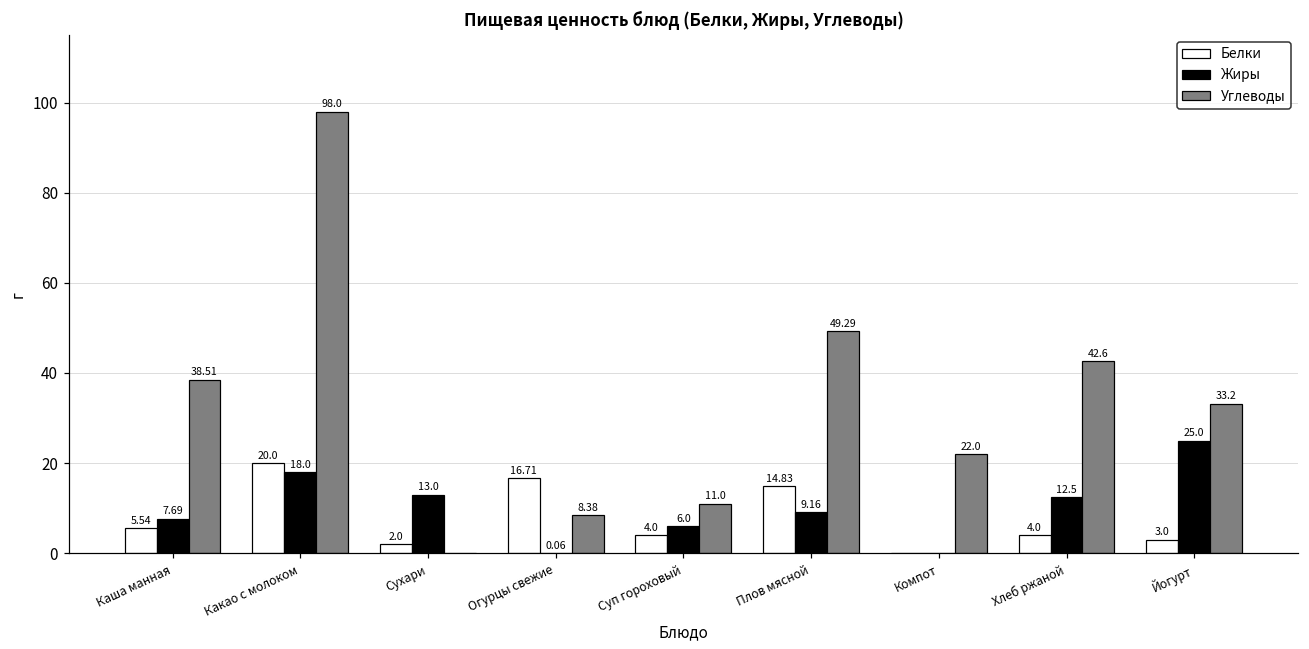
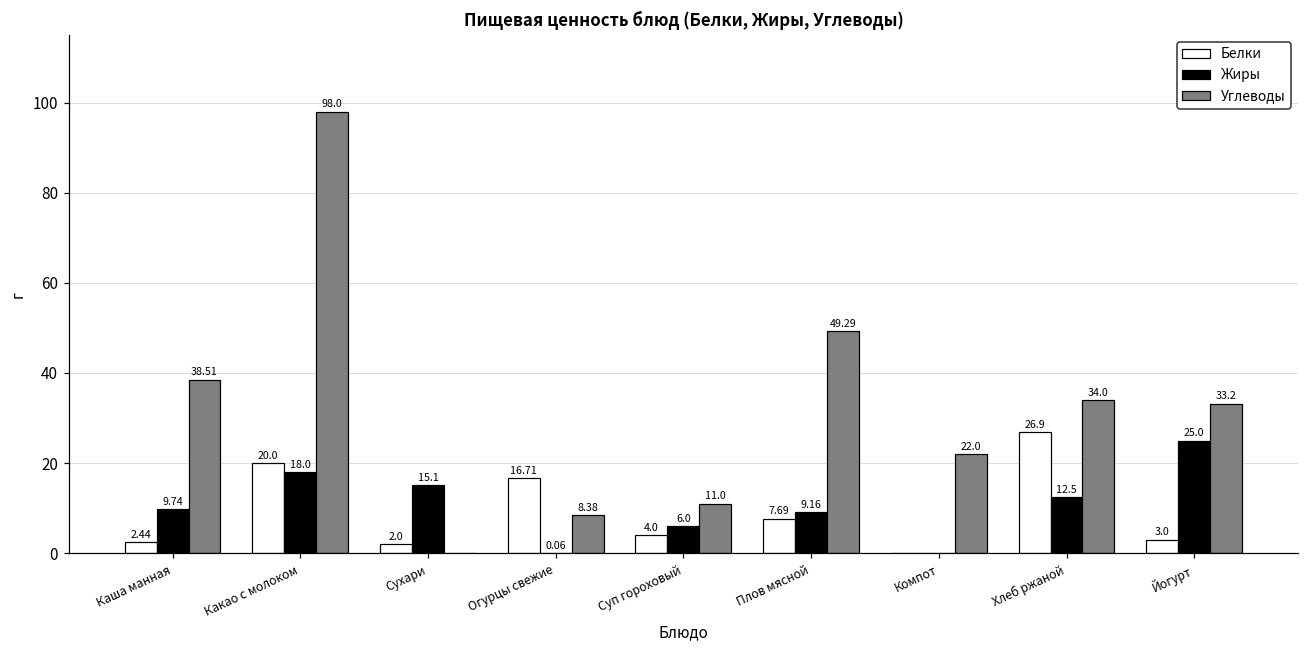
  {
    "Белки": {
-     "Каша манная": 5.54,
+     "Каша манная": 2.44,
      "Какао с молоком": 20.0,
      "Сухари": 2.0,
      "Огурцы свежие": 16.71,
      "Суп гороховый": 4.0,
-     "Плов мясной": 14.83,
-     "Хлеб ржаной": 4.0,
+     "Плов мясной": 7.69,
+     "Хлеб ржаной": 26.9,
      "Йогурт": 3.0
    },
    "Жиры": {
-     "Каша манная": 7.69,
+     "Каша манная": 9.74,
      "Какао с молоком": 18.0,
-     "Сухари": 13.0,
+     "Сухари": 15.1,
      "Огурцы свежие": 0.06,
      "Суп гороховый": 6.0,
      "Плов мясной": 9.16,
      "Хлеб ржаной": 12.5,
      "Йогурт": 25.0
    },
    "Углеводы": {
      "Каша манная": 38.51,
      "Какао с молоком": 98.0,
      "Огурцы свежие": 8.38,
      "Суп гороховый": 11.0,
      "Плов мясной": 49.29,
      "Компот": 22.0,
-     "Хлеб ржаной": 42.6,
+     "Хлеб ржаной": 34.0,
      "Йогурт": 33.2
    }
  }
